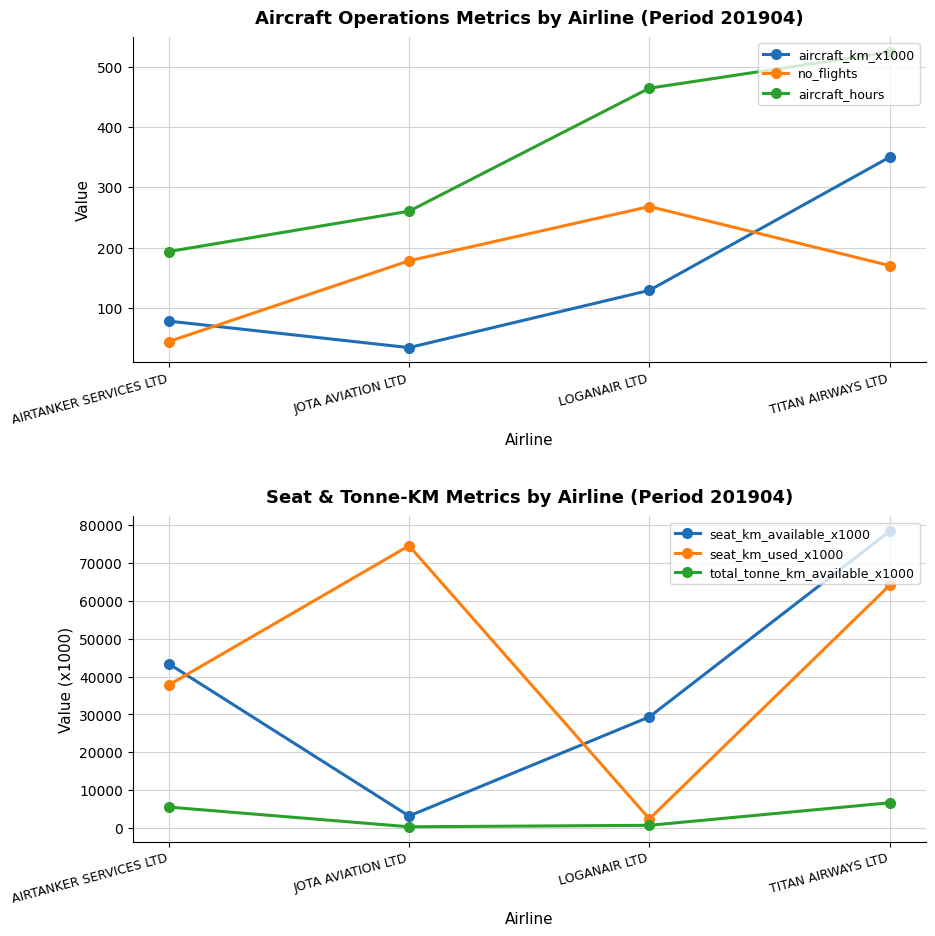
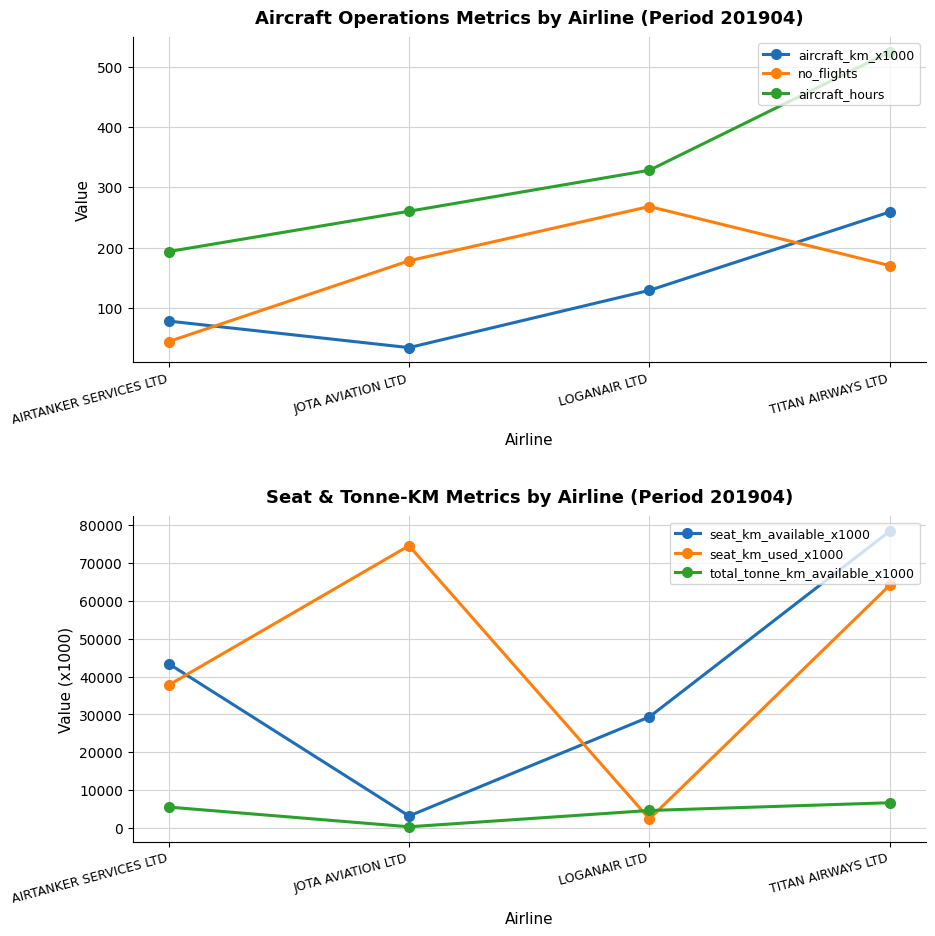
  {
    "Aircraft Operations Metrics by Airline (Period 201904)": {
      "aircraft_km_x1000": {
        "AIRTANKER SERVICES LTD": 80,
        "JOTA AVIATION LTD": 30,
        "LOGANAIR LTD": 130,
-       "TITAN AIRWAYS LTD": 350
+       "TITAN AIRWAYS LTD": 260
      },
      "no_flights": {
        "AIRTANKER SERVICES LTD": 40,
        "JOTA AVIATION LTD": 180,
        "LOGANAIR LTD": 270,
        "TITAN AIRWAYS LTD": 170
      },
      "aircraft_hours": {
        "AIRTANKER SERVICES LTD": 190,
        "JOTA AVIATION LTD": 260,
-       "LOGANAIR LTD": 460
+       "LOGANAIR LTD": 330
      }
    },
    "Seat & Tonne-KM Metrics by Airline (Period 201904)": {
      "seat_km_available_x1000": {
        "AIRTANKER SERVICES LTD": 43000,
        "JOTA AVIATION LTD": 3000,
        "LOGANAIR LTD": 29000
      },
      "seat_km_used_x1000": {
        "AIRTANKER SERVICES LTD": 38000,
        "JOTA AVIATION LTD": 75000,
        "LOGANAIR LTD": 2000,
        "TITAN AIRWAYS LTD": 64000
      },
      "total_tonne_km_available_x1000": {
        "AIRTANKER SERVICES LTD": 6000,
        "JOTA AVIATION LTD": 0,
-       "LOGANAIR LTD": 1000,
+       "LOGANAIR LTD": 5000,
        "TITAN AIRWAYS LTD": 7000
      }
    }
  }
